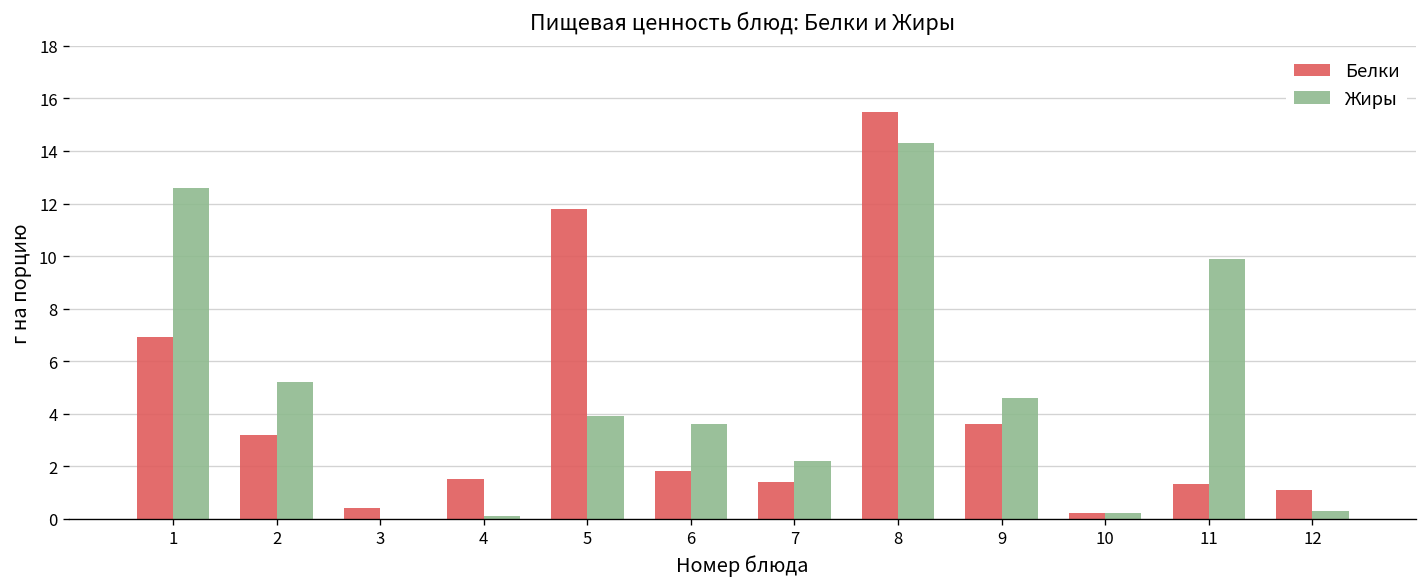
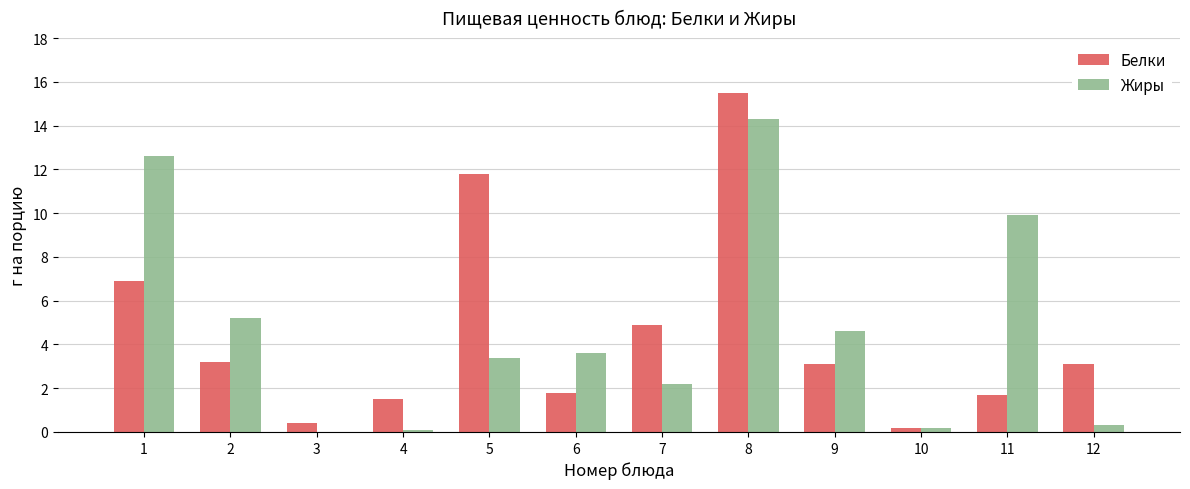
  {
    "Белки": {
      "1": 6.9,
      "2": 3.2,
      "3": 0.4,
      "4": 1.5,
      "5": 11.8,
      "6": 1.8,
-     "7": 1.4,
+     "7": 4.9,
      "8": 15.5,
-     "9": 3.6,
+     "9": 3.1,
      "10": 0.2,
-     "11": 1.3,
-     "12": 1.1
+     "11": 1.7,
+     "12": 3.1
    },
    "Жиры": {
      "1": 12.6,
      "2": 5.2,
      "3": 0.0,
-     "5": 3.9,
+     "5": 3.4,
      "6": 3.6,
      "7": 2.2,
      "8": 14.3,
      "9": 4.6,
      "10": 0.2,
      "11": 9.9,
      "12": 0.3
    }
  }
